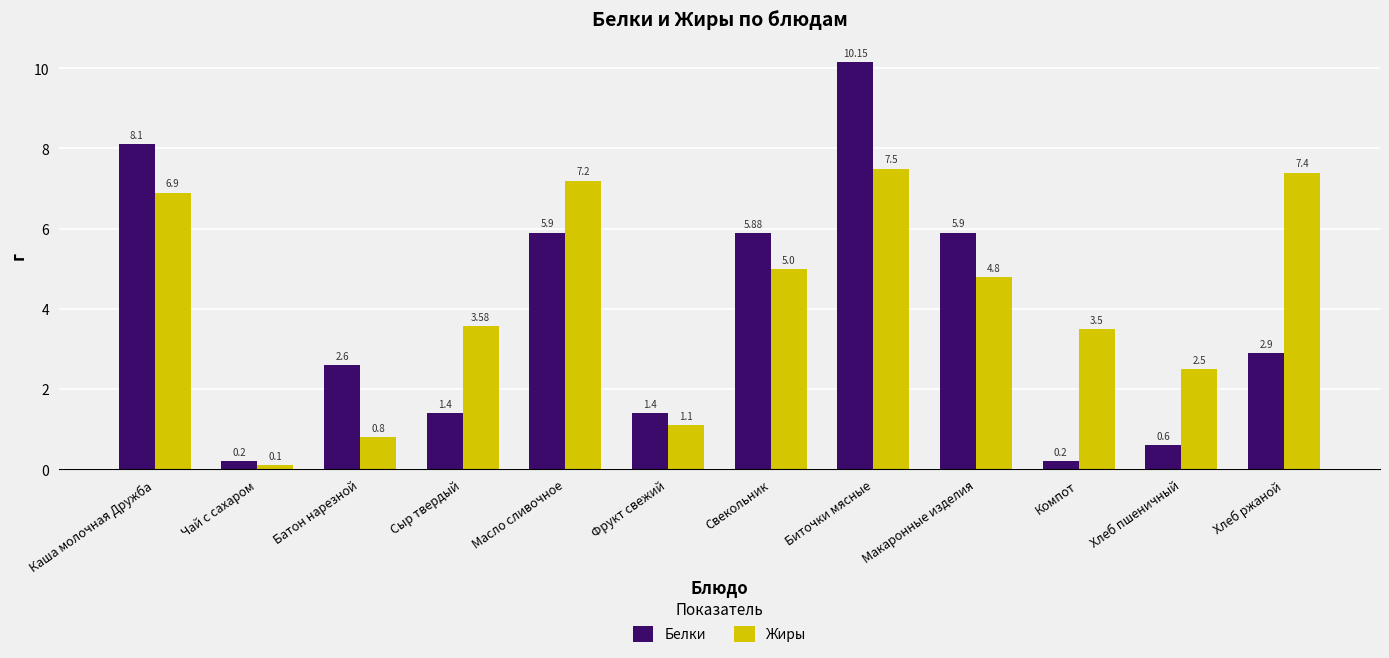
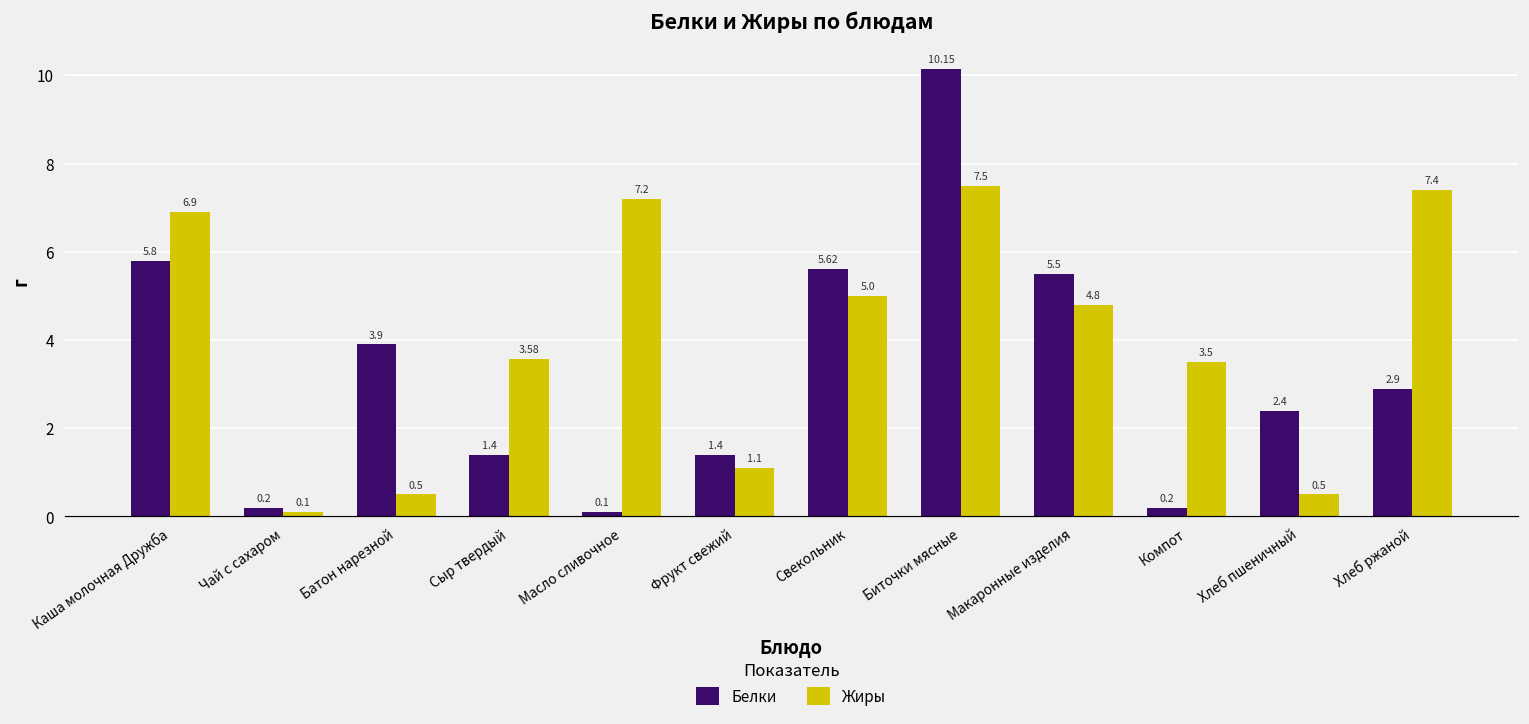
  {
    "Белки": {
-     "Каша молочная Дружба": 8.1,
+     "Каша молочная Дружба": 5.8,
      "Чай с сахаром": 0.2,
-     "Батон нарезной": 2.6,
+     "Батон нарезной": 3.9,
      "Сыр твердый": 1.4,
-     "Масло сливочное": 5.9,
+     "Масло сливочное": 0.1,
      "Фрукт свежий": 1.4,
-     "Свекольник": 5.88,
+     "Свекольник": 5.62,
      "Биточки мясные": 10.15,
-     "Макаронные изделия": 5.9,
+     "Макаронные изделия": 5.5,
      "Компот": 0.2,
-     "Хлеб пшеничный": 0.6,
+     "Хлеб пшеничный": 2.4,
      "Хлеб ржаной": 2.9
    },
    "Жиры": {
      "Каша молочная Дружба": 6.9,
      "Чай с сахаром": 0.1,
-     "Батон нарезной": 0.8,
+     "Батон нарезной": 0.5,
      "Сыр твердый": 3.58,
      "Масло сливочное": 7.2,
      "Фрукт свежий": 1.1,
      "Свекольник": 5.0,
      "Биточки мясные": 7.5,
      "Макаронные изделия": 4.8,
      "Компот": 3.5,
-     "Хлеб пшеничный": 2.5,
+     "Хлеб пшеничный": 0.5,
      "Хлеб ржаной": 7.4
    }
  }
